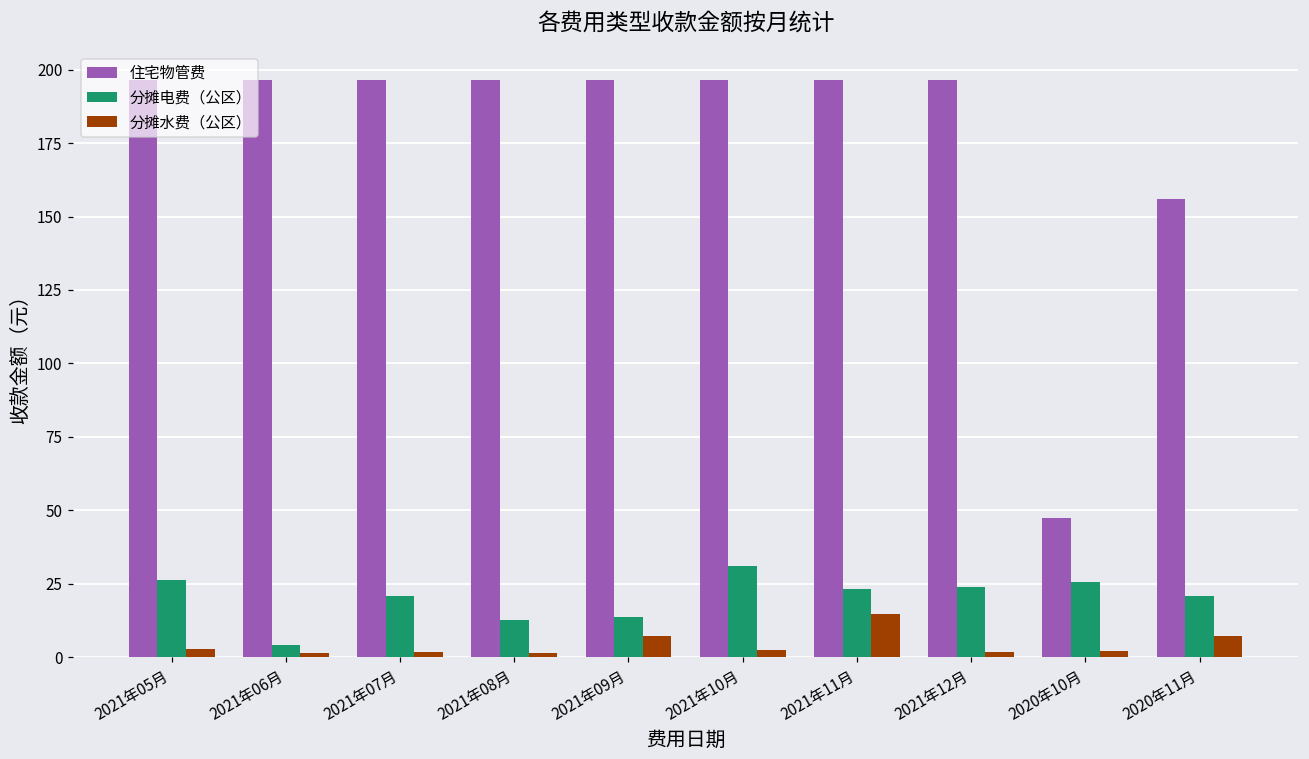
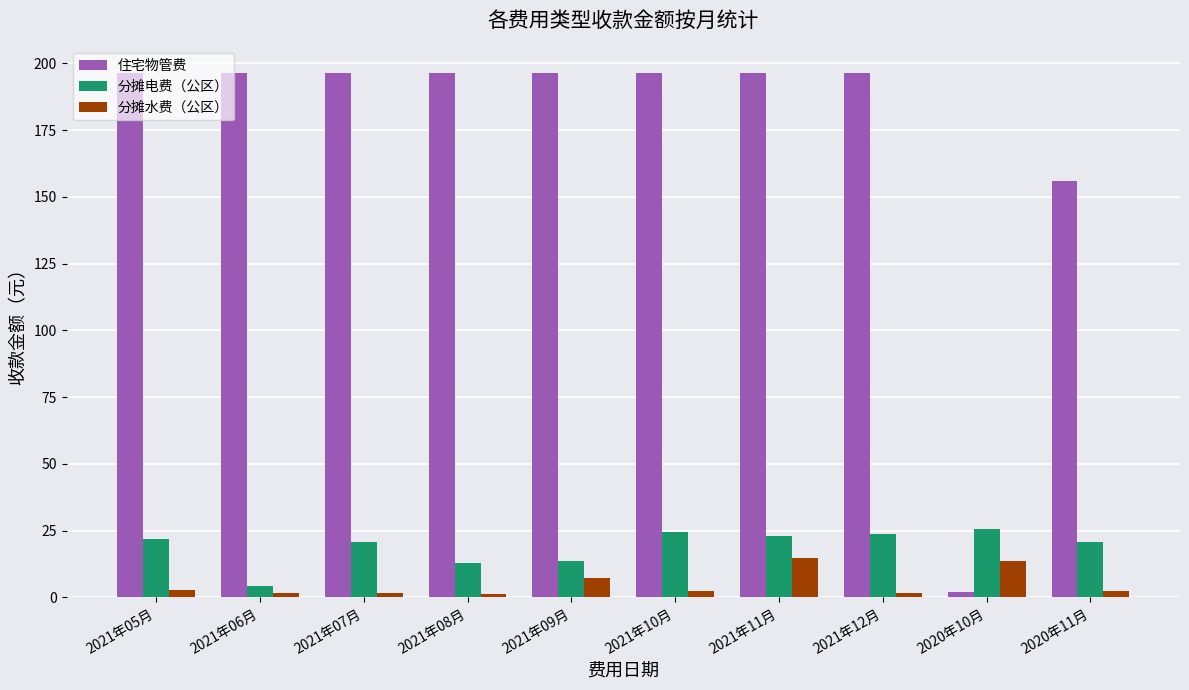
  {
    "住宅物管费": {
      "2021年07月": 196,
      "2021年08月": 196,
      "2021年09月": 196,
      "2021年10月": 196,
      "2021年11月": 196,
      "2021年12月": 196,
-     "2020年10月": 48,
+     "2020年10月": 2,
      "2020年11月": 156
    },
    "分摊电费（公区）": {
-     "2021年05月": 26,
+     "2021年05月": 22,
      "2021年06月": 4,
      "2021年07月": 21,
      "2021年08月": 13,
      "2021年09月": 14,
-     "2021年10月": 31,
+     "2021年10月": 24,
      "2021年11月": 23,
      "2021年12月": 24,
      "2020年10月": 26,
      "2020年11月": 21
    },
    "分摊水费（公区）": {
      "2021年05月": 3,
      "2021年06月": 2,
      "2021年07月": 2,
      "2021年08月": 1,
      "2021年09月": 7,
      "2021年10月": 2,
      "2021年11月": 15,
      "2021年12月": 2,
-     "2020年10月": 2,
-     "2020年11月": 7
+     "2020年10月": 14,
+     "2020年11月": 2
    }
  }
